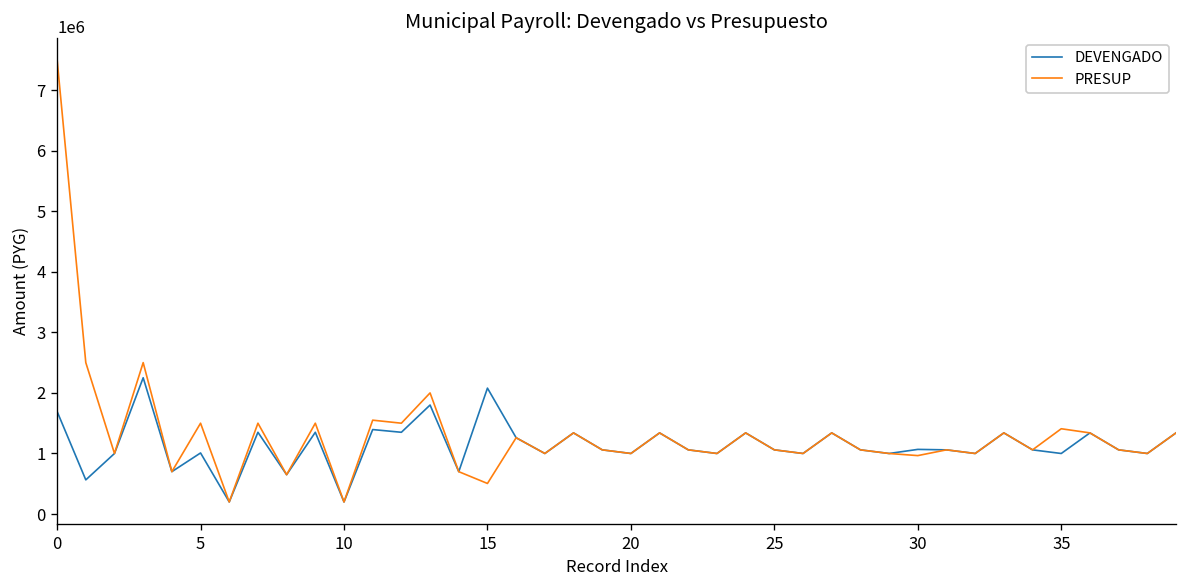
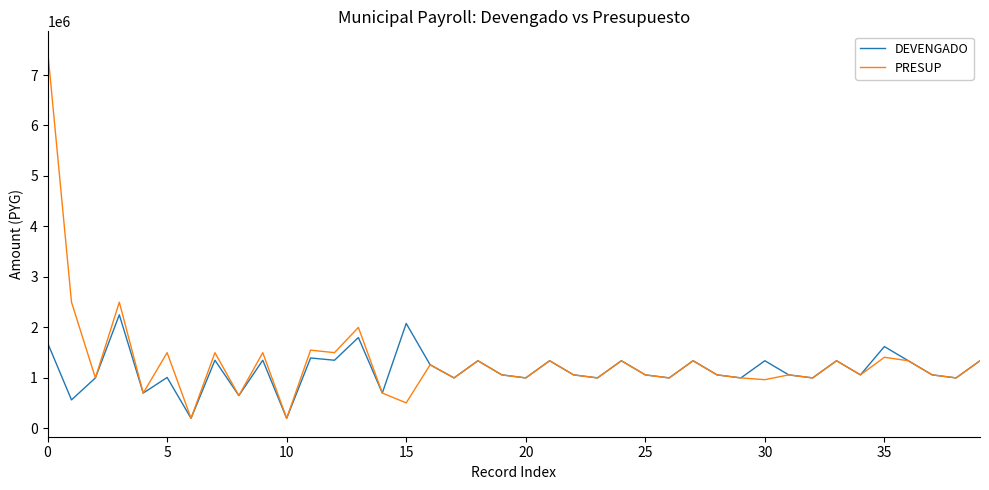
  {
    "DEVENGADO": {
      "0": 1700000,
      "5": 1000000,
      "15": 2100000,
-     "30": 1100000,
-     "35": 1000000
+     "30": 1300000,
+     "35": 1600000
    },
    "PRESUP": {
      "0": 7500000,
      "5": 1500000,
      "15": 500000,
      "30": 1000000,
      "35": 1400000
    }
  }
